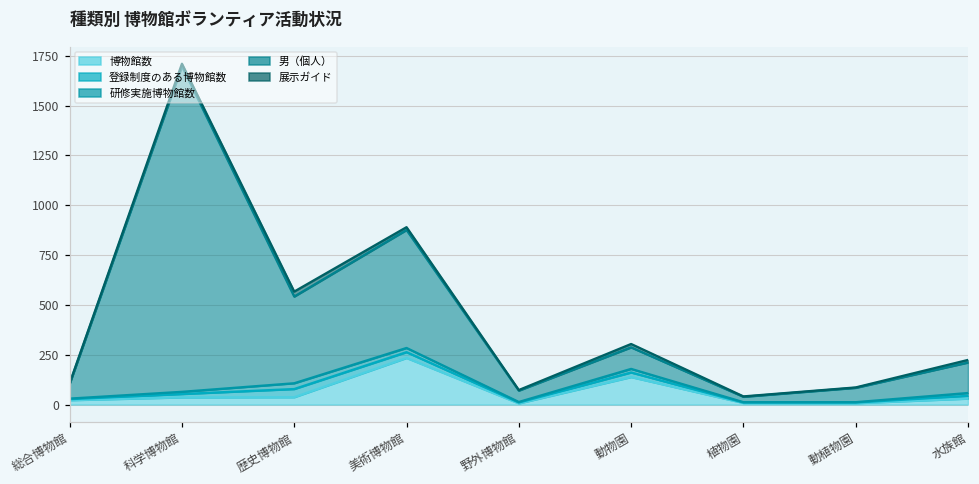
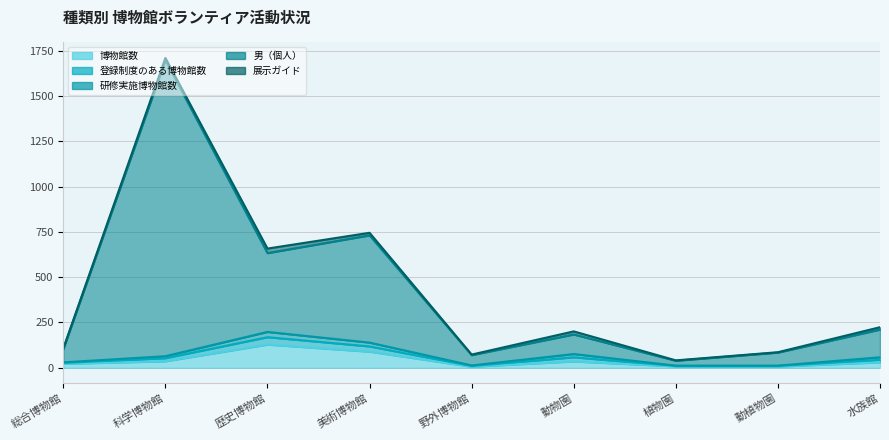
  {
    "博物館数": {
      "科学博物館": 40,
-     "歴史博物館": 40,
-     "美術博物館": 230,
-     "動物園": 140,
+     "歴史博物館": 130,
+     "美術博物館": 90,
+     "動物園": 40,
      "水族館": 30
    }
  }
